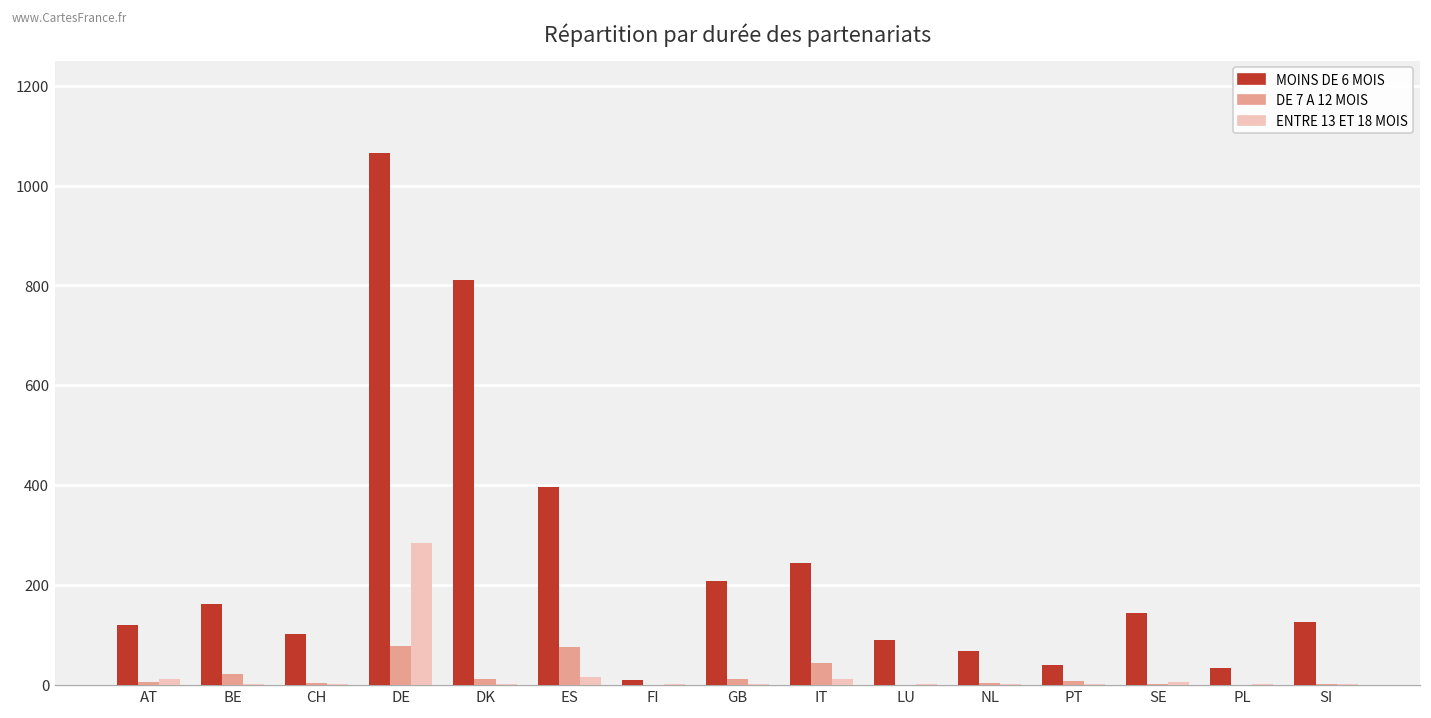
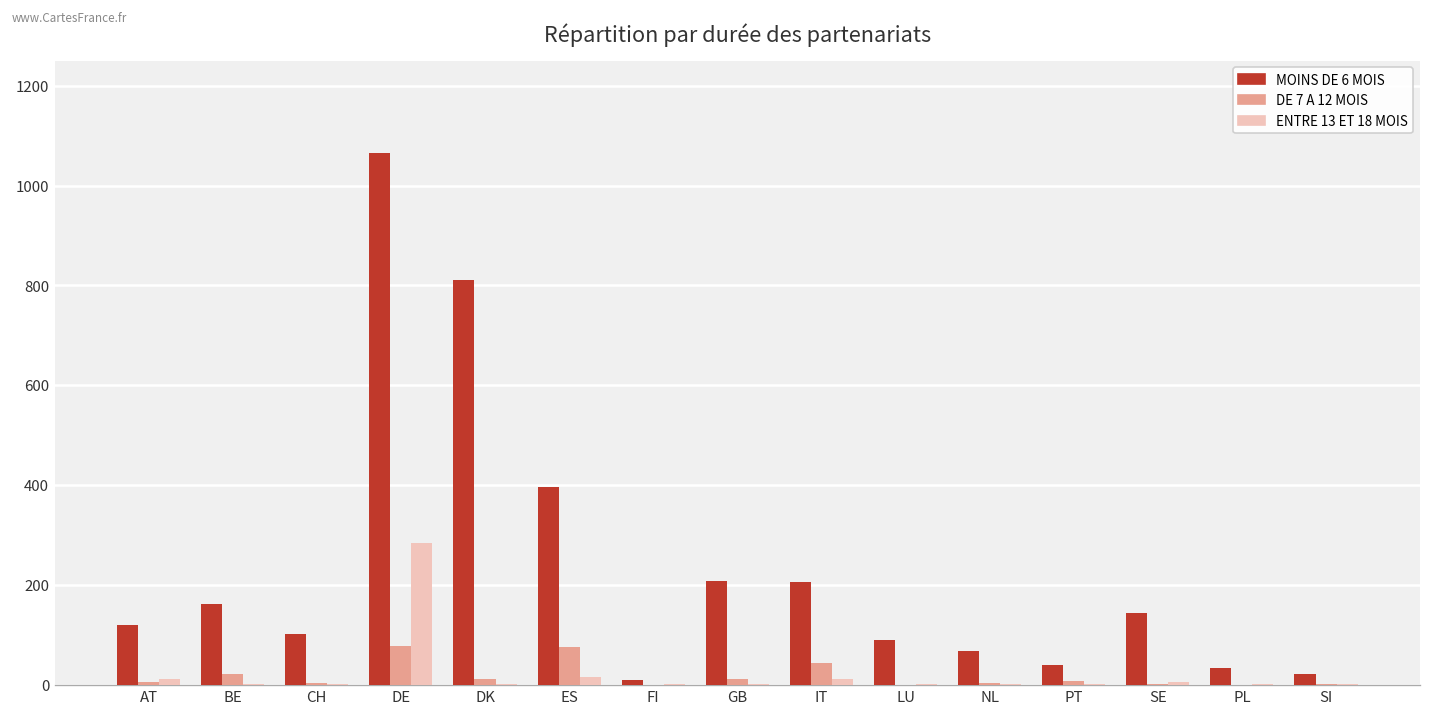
  {
    "MOINS DE 6 MOIS": {
      "AT": 120,
      "BE": 160,
      "CH": 100,
      "DE": 1070,
      "DK": 810,
      "ES": 400,
      "FI": 10,
      "GB": 210,
-     "IT": 240,
+     "IT": 210,
      "LU": 90,
      "NL": 70,
      "PT": 40,
      "SE": 140,
      "PL": 30,
-     "SI": 130
+     "SI": 20
    }
  }
